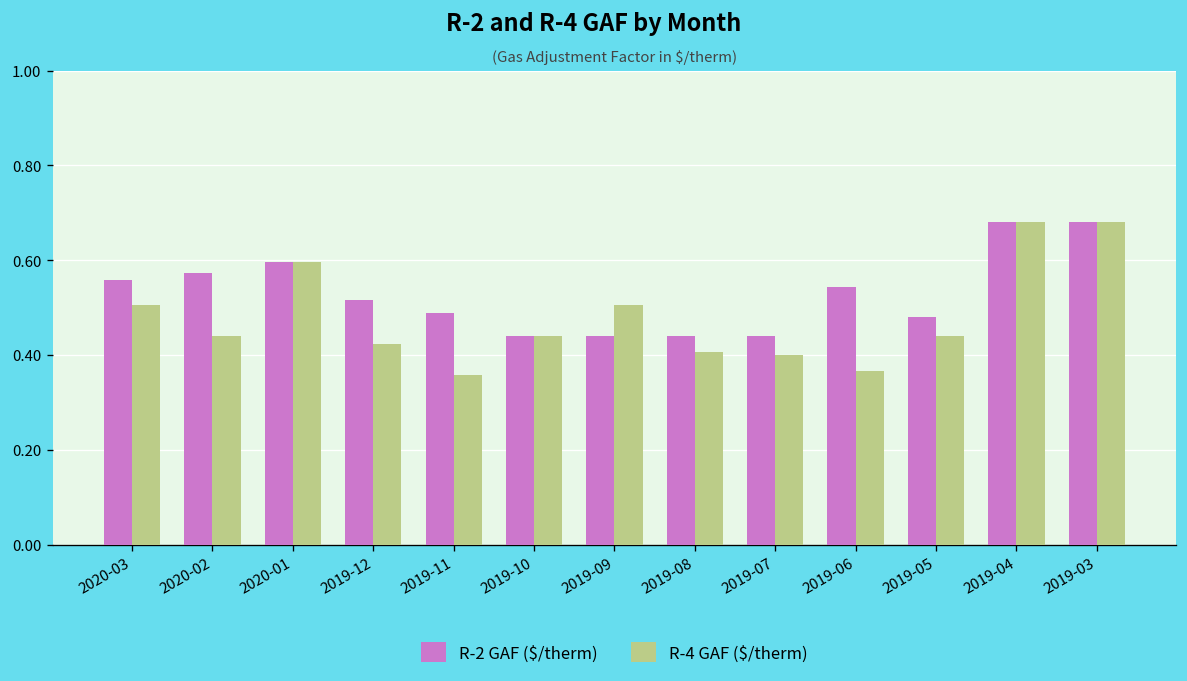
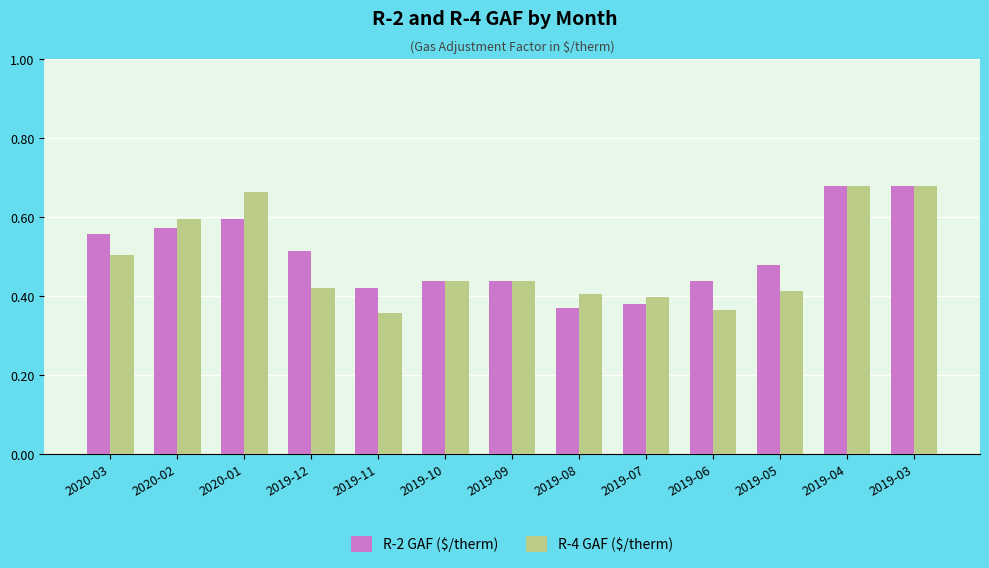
  {
    "R-2 GAF ($/therm)": {
      "2020-03": 0.56,
      "2020-02": 0.57,
      "2020-01": 0.60,
      "2019-12": 0.52,
-     "2019-11": 0.49,
+     "2019-11": 0.42,
      "2019-10": 0.44,
      "2019-09": 0.44,
-     "2019-08": 0.44,
-     "2019-07": 0.44,
-     "2019-06": 0.54,
+     "2019-08": 0.37,
+     "2019-07": 0.38,
+     "2019-06": 0.44,
      "2019-05": 0.48,
      "2019-04": 0.68,
      "2019-03": 0.68
    },
    "R-4 GAF ($/therm)": {
      "2020-03": 0.51,
-     "2020-02": 0.44,
-     "2020-01": 0.60,
+     "2020-02": 0.60,
+     "2020-01": 0.67,
      "2019-12": 0.42,
      "2019-11": 0.36,
      "2019-10": 0.44,
-     "2019-09": 0.50,
+     "2019-09": 0.44,
      "2019-08": 0.41,
      "2019-07": 0.40,
      "2019-06": 0.37,
-     "2019-05": 0.44,
+     "2019-05": 0.41,
      "2019-04": 0.68,
      "2019-03": 0.68
    }
  }
